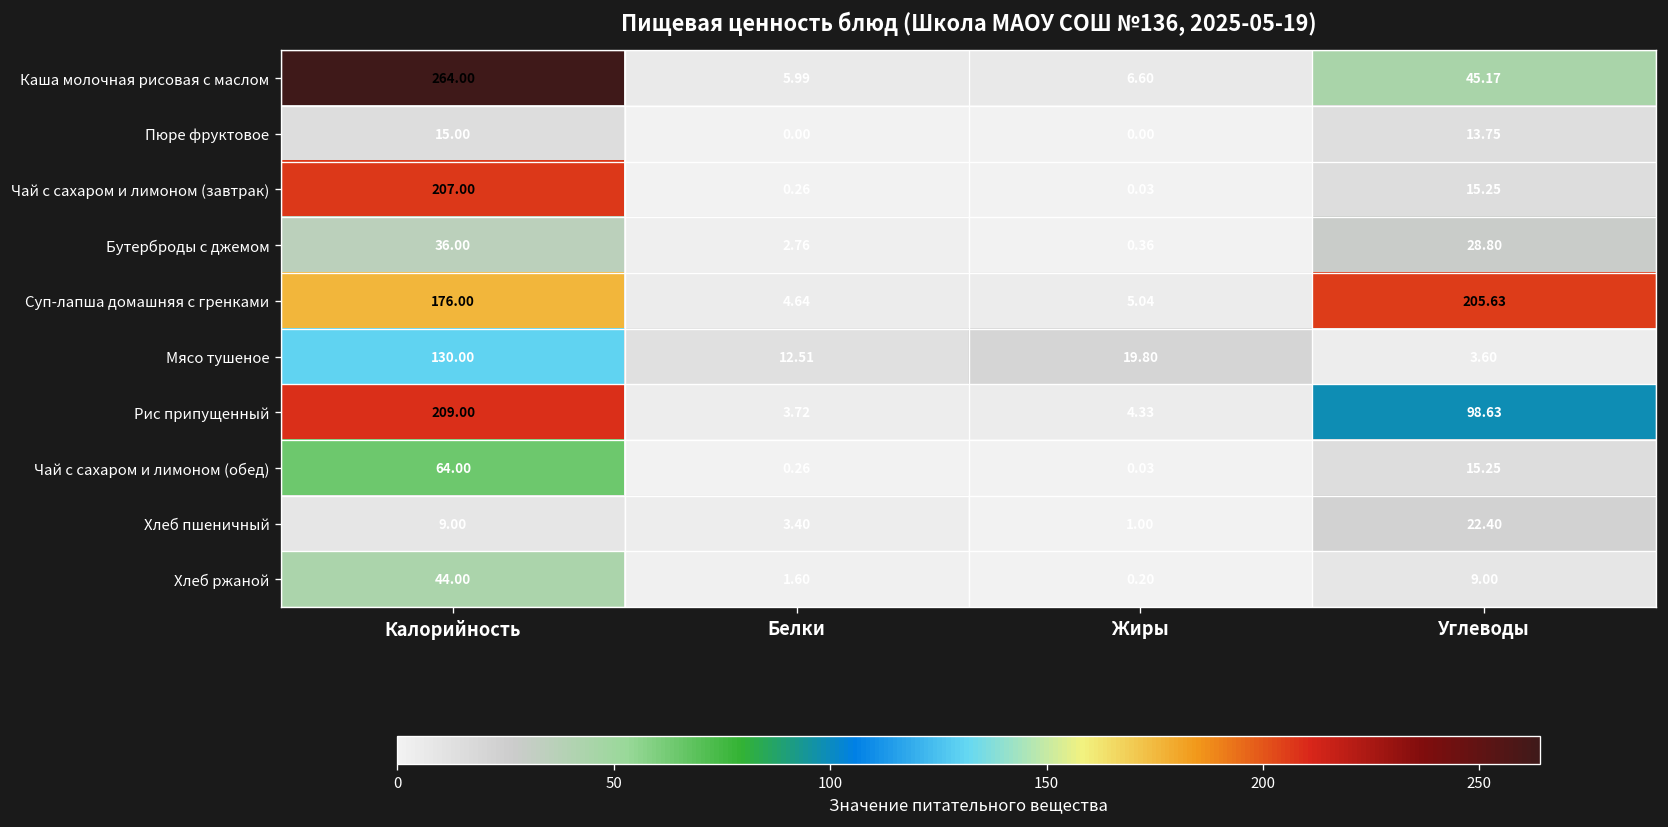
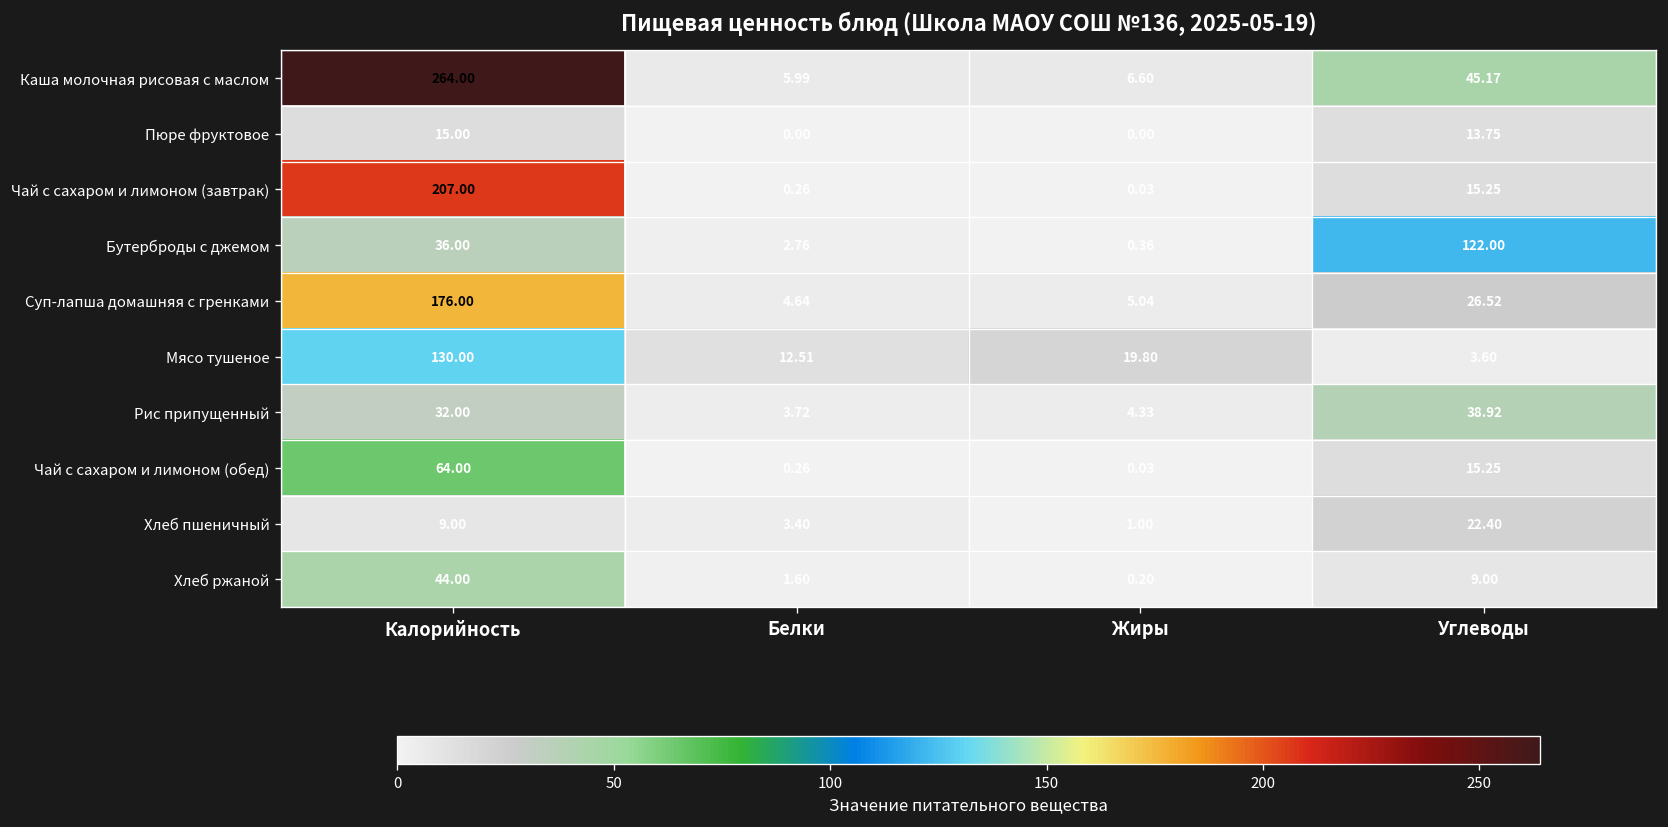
  {
    "Каша молочная рисовая с маслом": {
      "Калорийность": 264.00,
      "Углеводы": 45.17
    },
    "Чай с сахаром и лимоном (завтрак)": {
      "Калорийность": 207.00
    },
    "Бутерброды с джемом": {
      "Калорийность": 36.00,
-     "Углеводы": 28.80
+     "Углеводы": 122.00
    },
    "Суп-лапша домашняя с гренками": {
      "Калорийность": 176.00,
-     "Углеводы": 205.63
+     "Углеводы": 26.52
    },
    "Мясо тушеное": {
      "Калорийность": 130.00
    },
    "Рис припущенный": {
-     "Калорийность": 209.00,
-     "Углеводы": 98.63
+     "Калорийность": 32.00,
+     "Углеводы": 38.92
    },
    "Чай с сахаром и лимоном (обед)": {
      "Калорийность": 64.00
    },
    "Хлеб ржаной": {
      "Калорийность": 44.00
    }
  }
